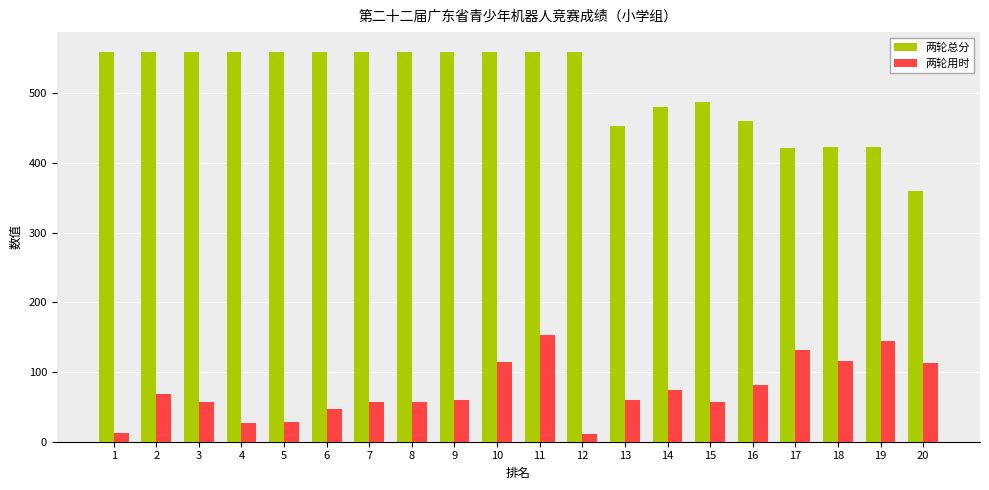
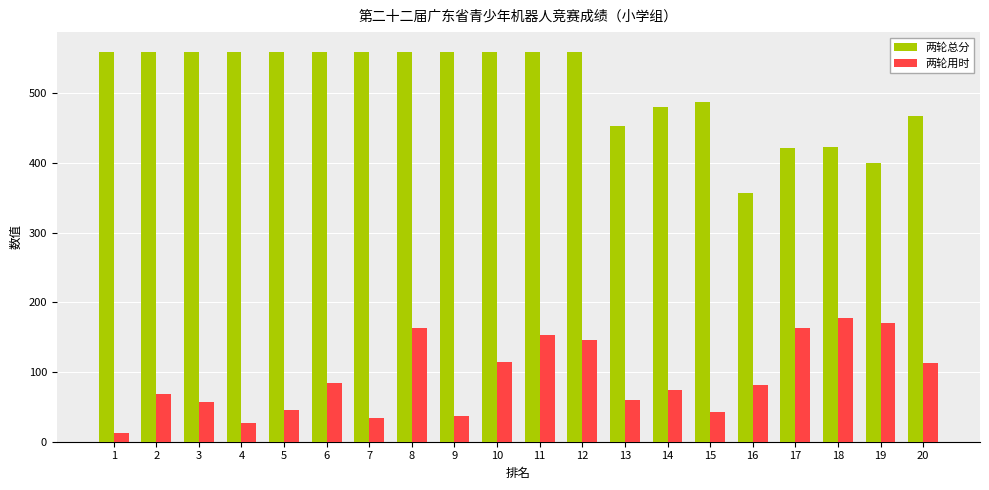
  {
    "两轮总分": {
      "1": 560,
      "2": 560,
      "3": 560,
      "4": 560,
      "5": 560,
      "6": 560,
      "7": 560,
      "8": 560,
      "9": 560,
      "10": 560,
      "11": 560,
      "12": 560,
      "13": 450,
      "14": 480,
      "15": 490,
-     "16": 460,
+     "16": 360,
      "17": 420,
      "18": 420,
-     "19": 420,
-     "20": 360
+     "19": 400,
+     "20": 470
    },
    "两轮用时": {
      "1": 10,
      "2": 70,
      "3": 60,
      "4": 30,
-     "5": 30,
-     "6": 50,
-     "7": 60,
-     "8": 60,
-     "9": 60,
+     "5": 50,
+     "6": 80,
+     "7": 30,
+     "8": 160,
+     "9": 40,
      "10": 110,
      "11": 150,
-     "12": 10,
+     "12": 150,
      "13": 60,
      "14": 70,
-     "15": 60,
+     "15": 40,
      "16": 80,
-     "17": 130,
-     "18": 120,
-     "19": 150,
+     "17": 160,
+     "18": 180,
+     "19": 170,
      "20": 110
    }
  }
